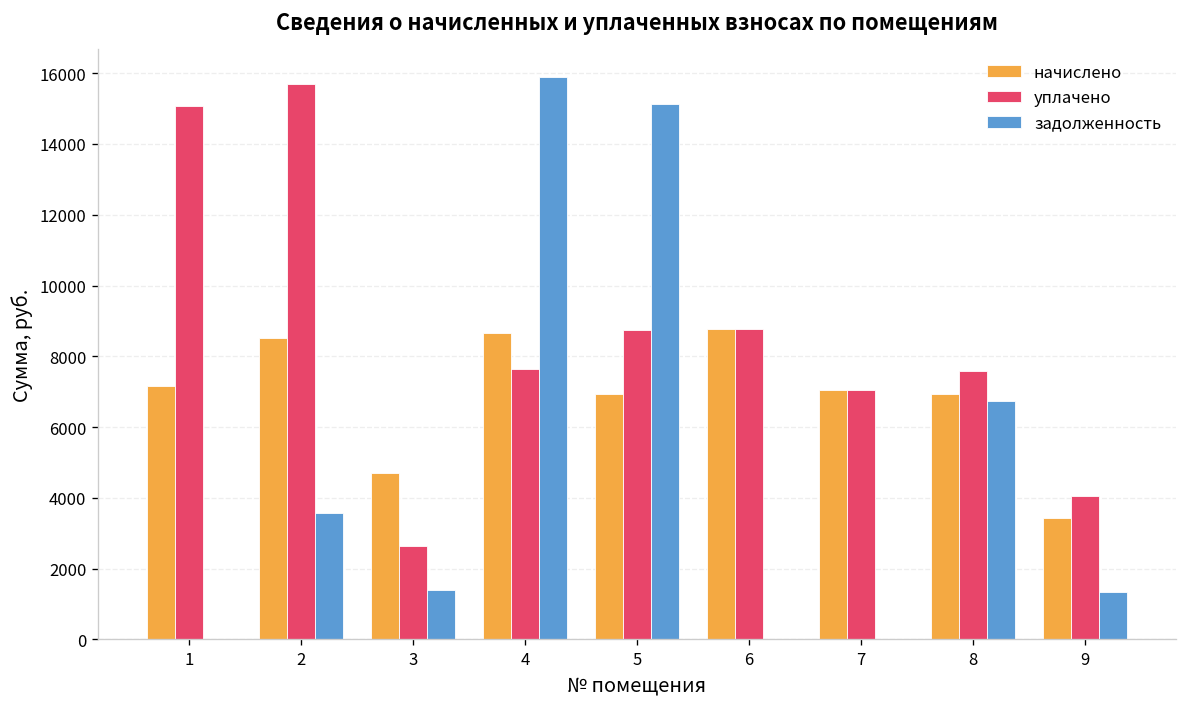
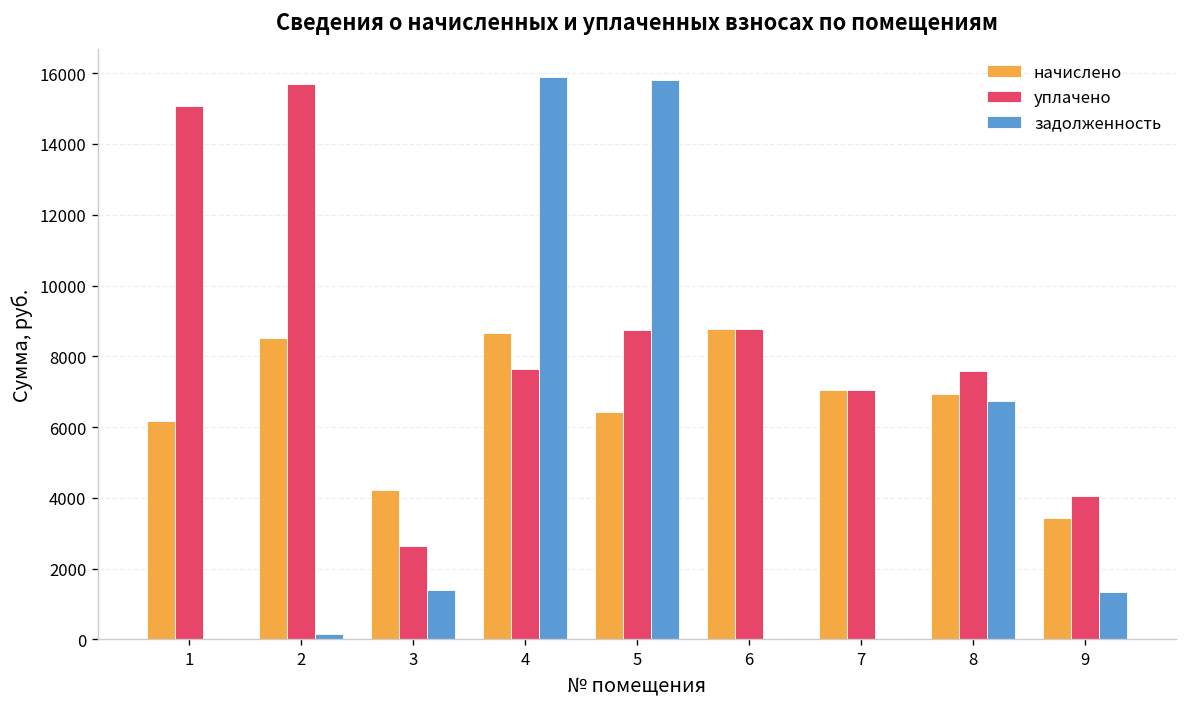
  {
    "начислено": {
-     "1": 7200,
+     "1": 6200,
      "2": 8500,
-     "3": 4700,
+     "3": 4200,
      "4": 8700,
-     "5": 6900,
+     "5": 6400,
      "6": 8800,
      "7": 7100,
      "8": 6900,
      "9": 3400
    },
    "уплачено": {
      "1": 15100,
      "2": 15700,
      "3": 2600,
      "4": 7600,
      "5": 8700,
      "6": 8800,
      "7": 7100,
      "8": 7600,
      "9": 4100
    },
    "задолженность": {
      "1": 0,
-     "2": 3600,
+     "2": 200,
      "3": 1400,
      "4": 15900,
-     "5": 15100,
+     "5": 15800,
      "6": 0,
      "7": 0,
      "8": 6700,
      "9": 1400
    }
  }
